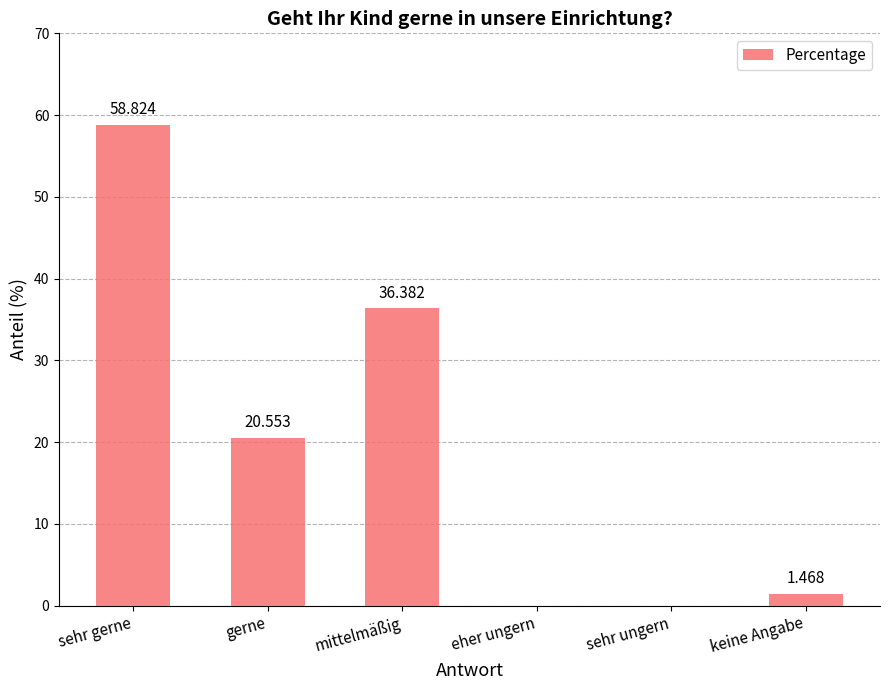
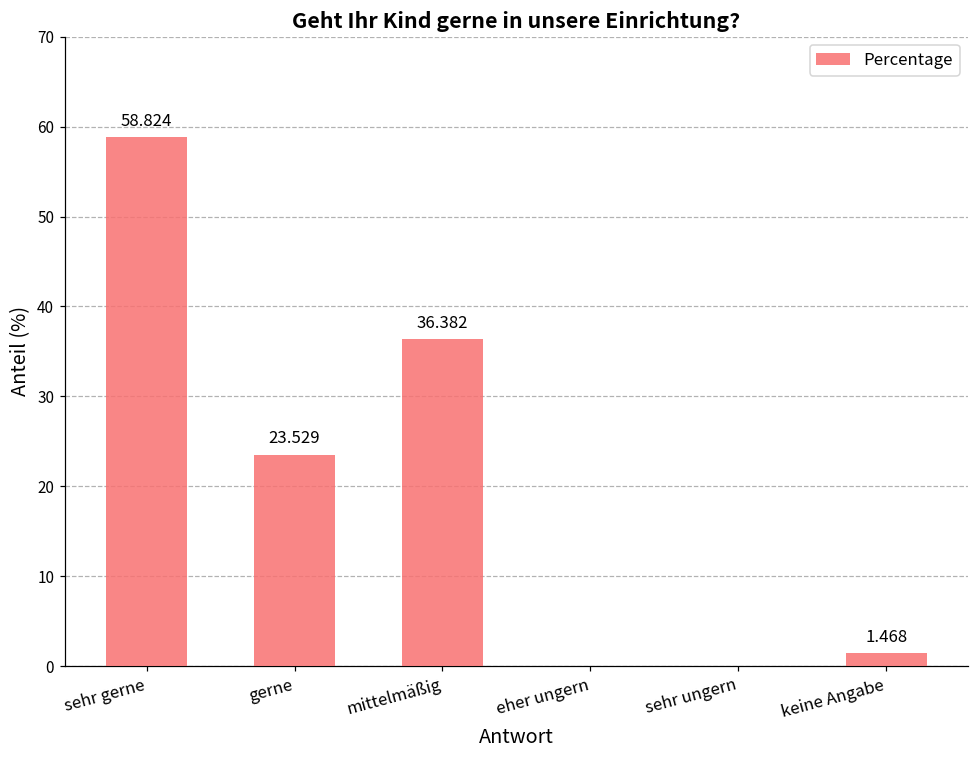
  {
    "sehr gerne": 58.824,
-   "gerne": 20.553,
+   "gerne": 23.529,
    "mittelmäßig": 36.382,
    "keine Angabe": 1.468
  }
